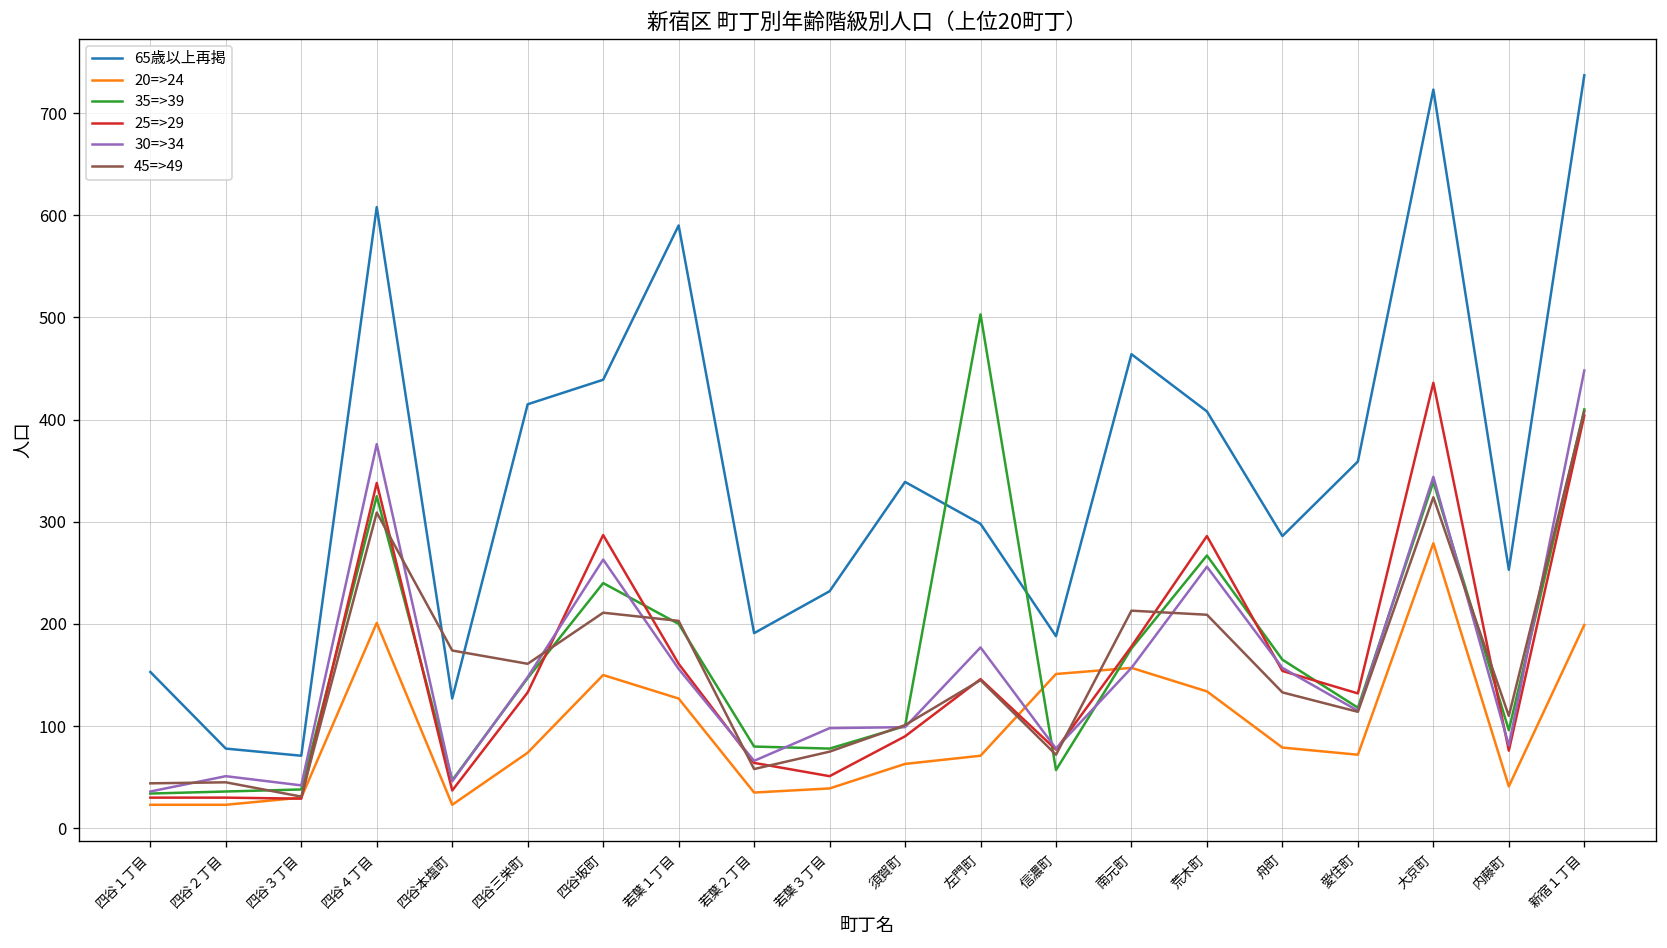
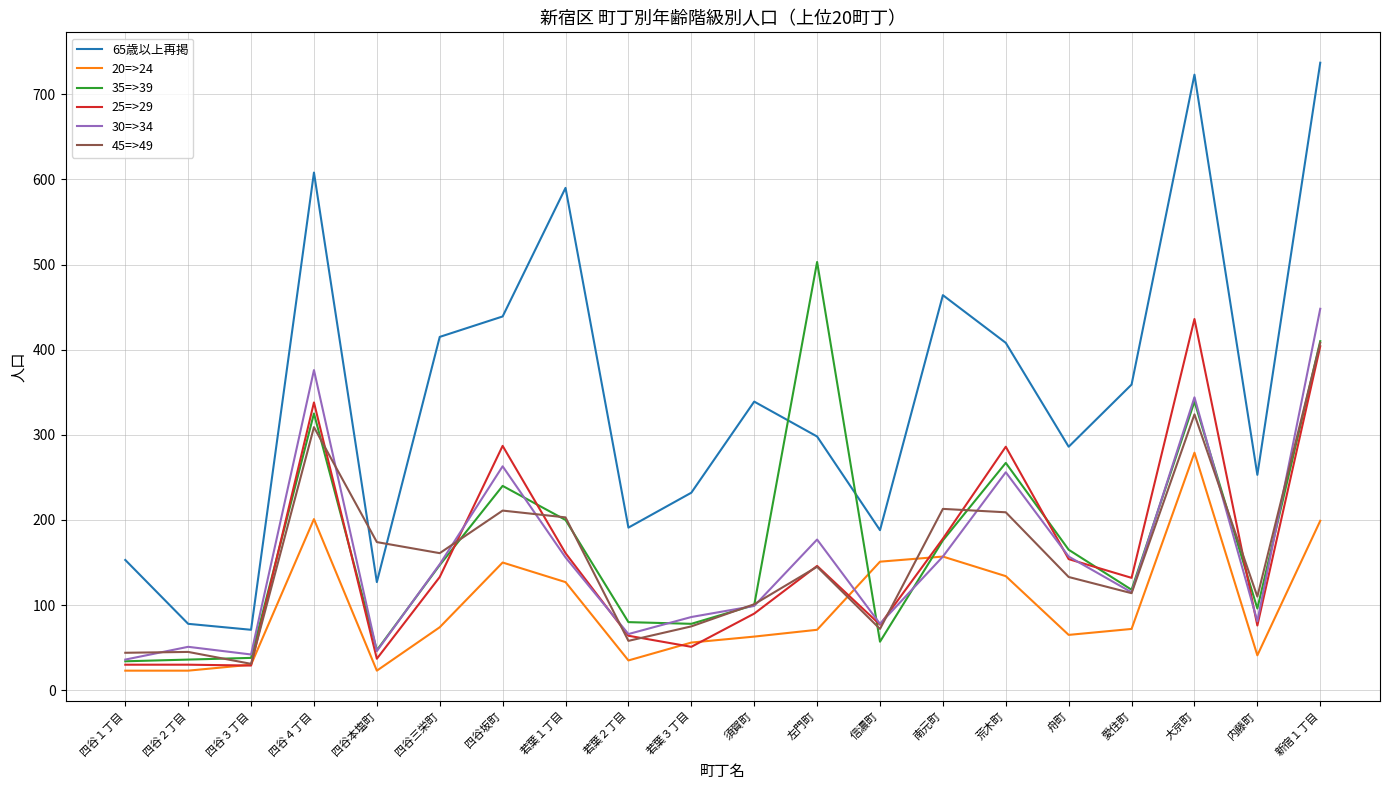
  {
    "65歳以上再掲": {
      "四谷１丁目": 150,
      "四谷２丁目": 80,
      "四谷３丁目": 70,
      "四谷４丁目": 610,
      "四谷本塩町": 130,
      "四谷三栄町": 420,
      "四谷坂町": 440,
      "若葉１丁目": 590,
      "若葉２丁目": 190,
      "若葉３丁目": 230,
      "須賀町": 340,
      "左門町": 300,
      "信濃町": 190,
      "南元町": 460,
      "荒木町": 410,
      "舟町": 290,
      "愛住町": 360,
      "大京町": 720,
      "内藤町": 250,
      "新宿１丁目": 740
    },
    "20=>24": {
      "四谷１丁目": 20,
      "四谷２丁目": 20,
      "四谷４丁目": 200,
      "四谷本塩町": 20,
      "四谷三栄町": 70,
      "四谷坂町": 150,
      "若葉１丁目": 130,
      "若葉２丁目": 40,
-     "若葉３丁目": 40,
+     "若葉３丁目": 60,
      "須賀町": 60,
      "左門町": 70,
      "信濃町": 150,
      "荒木町": 130,
-     "舟町": 80,
+     "舟町": 70,
      "愛住町": 70,
      "大京町": 280,
      "内藤町": 40,
      "新宿１丁目": 200
    },
    "35=>39": {
      "四谷２丁目": 40,
      "四谷３丁目": 40,
      "四谷４丁目": 330,
      "四谷坂町": 240,
      "若葉１丁目": 200,
      "若葉２丁目": 80,
      "若葉３丁目": 80,
      "左門町": 500,
      "信濃町": 60,
      "荒木町": 270,
      "舟町": 170,
      "大京町": 340,
      "内藤町": 100
    },
    "25=>29": {
      "四谷１丁目": 30,
      "四谷２丁目": 30,
      "四谷４丁目": 340,
      "四谷本塩町": 40,
      "四谷三栄町": 130,
      "四谷坂町": 290,
      "若葉１丁目": 160,
      "若葉３丁目": 50,
      "須賀町": 90,
      "荒木町": 290,
      "愛住町": 130,
      "大京町": 440,
      "内藤町": 80,
      "新宿１丁目": 400
    },
    "30=>34": {
      "四谷２丁目": 50,
      "四谷３丁目": 40,
      "四谷４丁目": 380,
      "四谷坂町": 260,
      "若葉１丁目": 160,
-     "若葉３丁目": 100,
+     "若葉３丁目": 90,
      "左門町": 180,
      "荒木町": 260,
      "大京町": 340,
      "内藤町": 80,
      "新宿１丁目": 450
    },
    "45=>49": {
      "四谷１丁目": 40,
      "四谷２丁目": 50,
      "四谷４丁目": 310,
      "四谷本塩町": 170,
      "四谷三栄町": 160,
      "四谷坂町": 210,
      "若葉１丁目": 200,
      "若葉２丁目": 60,
      "若葉３丁目": 80,
      "信濃町": 70,
      "南元町": 210,
      "荒木町": 210,
      "舟町": 130,
      "大京町": 320,
      "内藤町": 110
    }
  }
